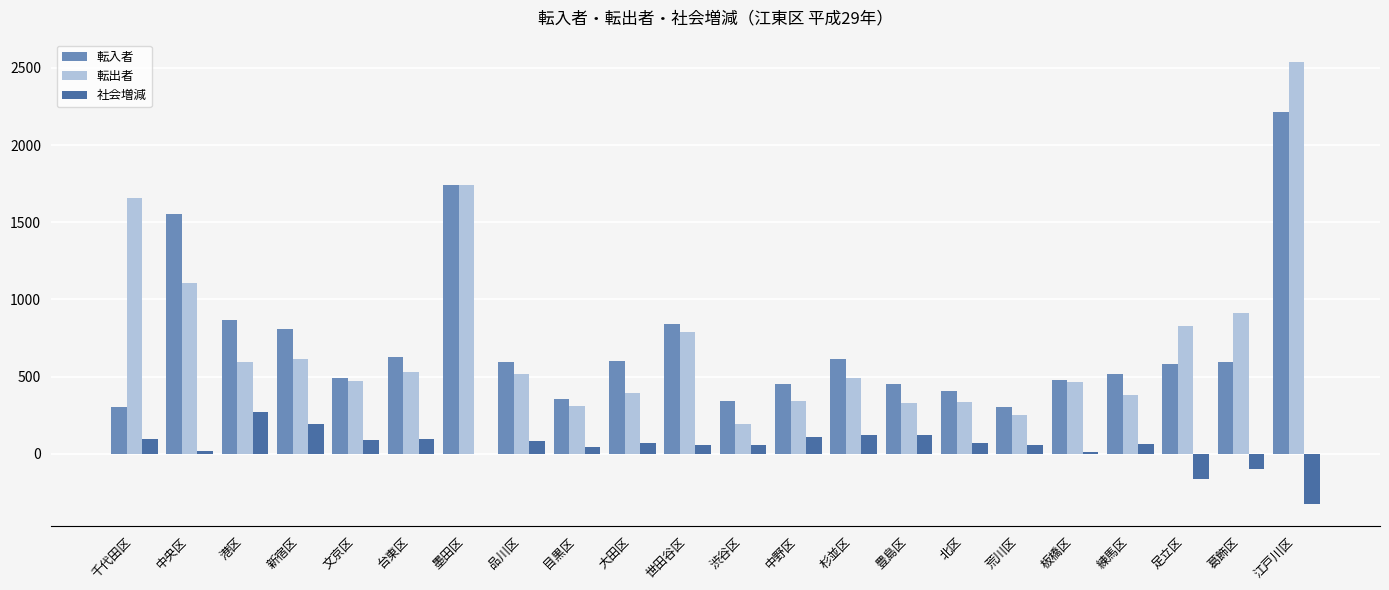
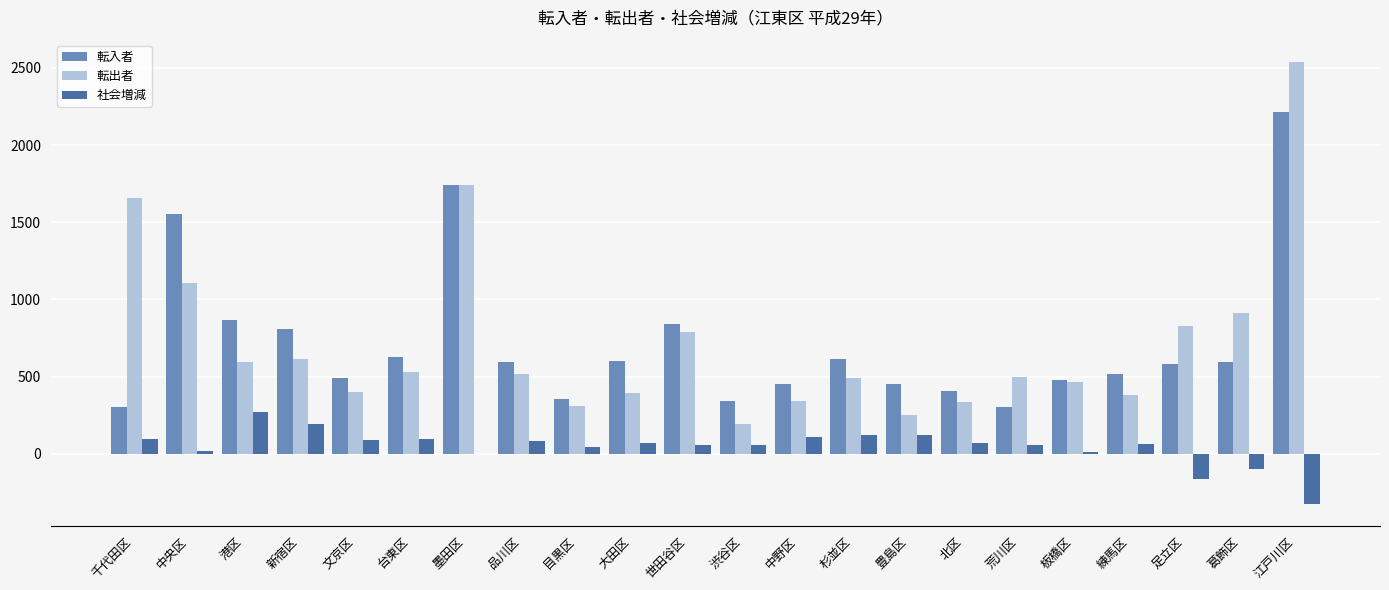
  {
    "転出者": {
      "千代田区": 1660,
      "中央区": 1100,
      "港区": 600,
      "新宿区": 610,
-     "文京区": 470,
+     "文京区": 400,
      "台東区": 530,
      "墨田区": 1740,
      "品川区": 520,
      "目黒区": 310,
      "大田区": 390,
      "世田谷区": 790,
      "渋谷区": 200,
      "中野区": 340,
      "杉並区": 490,
-     "豊島区": 330,
+     "豊島区": 250,
      "北区": 340,
-     "荒川区": 250,
+     "荒川区": 500,
      "板橋区": 470,
      "練馬区": 380,
      "足立区": 830,
      "葛飾区": 910,
      "江戸川区": 2540
    }
  }
